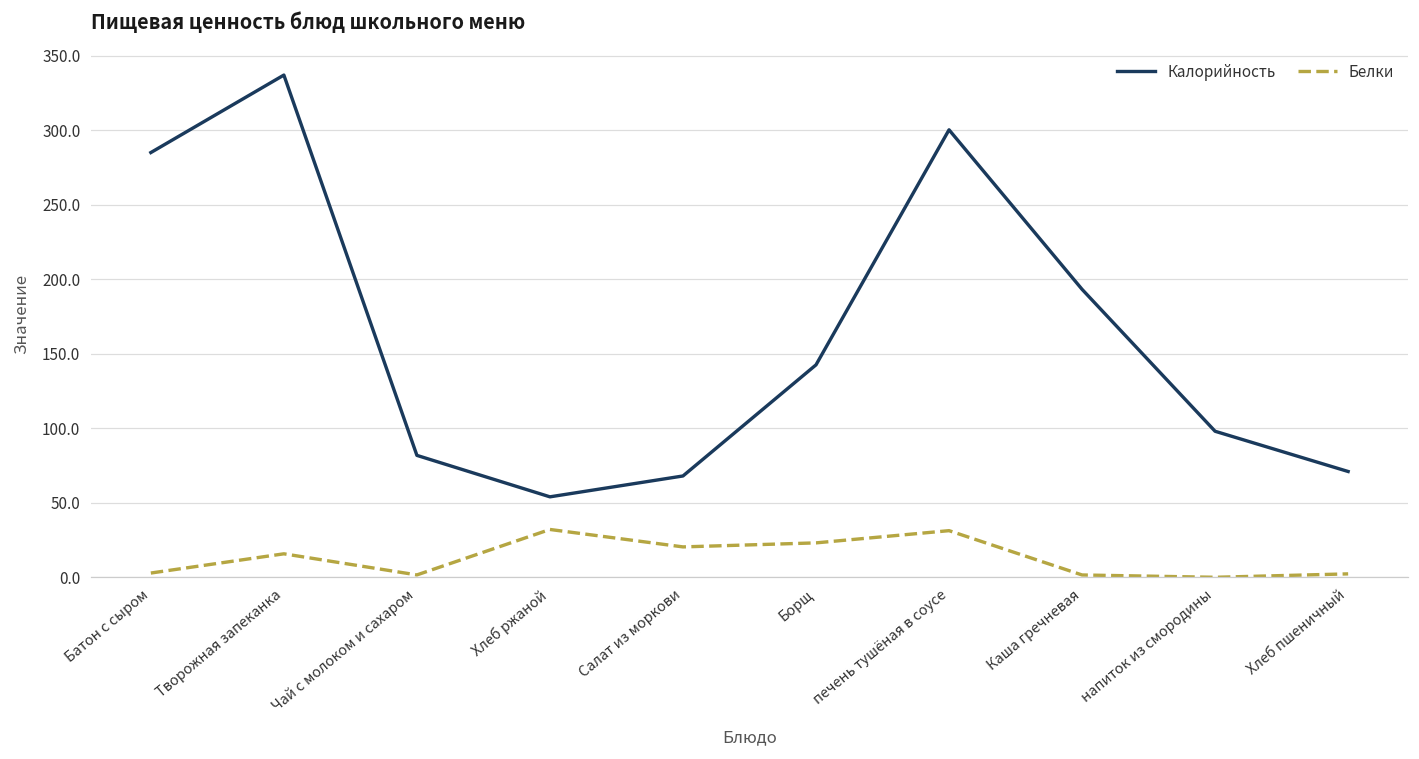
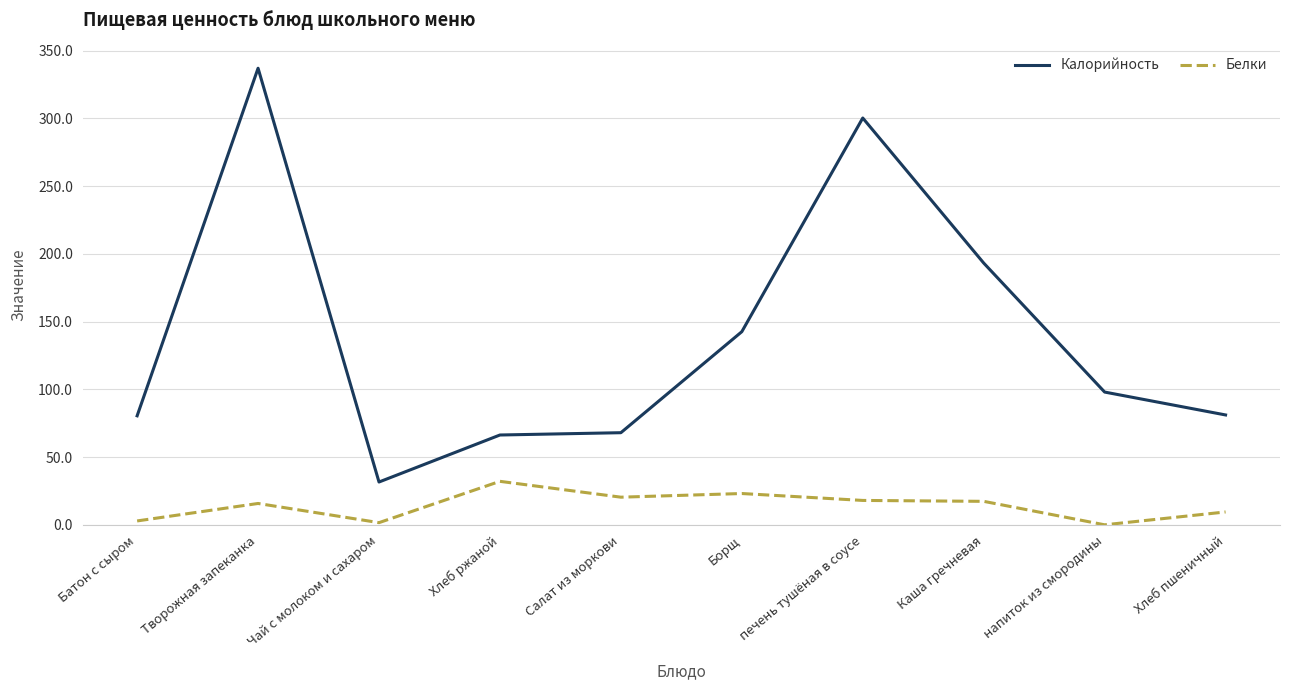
  {
    "Калорийность": {
-     "Батон с сыром": 285,
+     "Батон с сыром": 80,
      "Творожная запеканка": 337,
-     "Чай с молоком и сахаром": 82,
-     "Хлеб ржаной": 54,
+     "Чай с молоком и сахаром": 32,
+     "Хлеб ржаной": 66,
      "Салат из моркови": 68,
      "Борщ": 143,
      "печень тушёная в соусе": 300,
      "Каша гречневая": 193,
      "напиток из смородины": 98,
-     "Хлеб пшеничный": 71
+     "Хлеб пшеничный": 81
    },
    "Белки": {
      "Батон с сыром": 3,
      "Творожная запеканка": 16,
      "Чай с молоком и сахаром": 2,
      "Хлеб ржаной": 32,
      "Салат из моркови": 20,
      "Борщ": 23,
-     "печень тушёная в соусе": 31,
-     "Каша гречневая": 2,
+     "печень тушёная в соусе": 18,
+     "Каша гречневая": 17,
      "напиток из смородины": 0,
-     "Хлеб пшеничный": 2
+     "Хлеб пшеничный": 10
    }
  }
